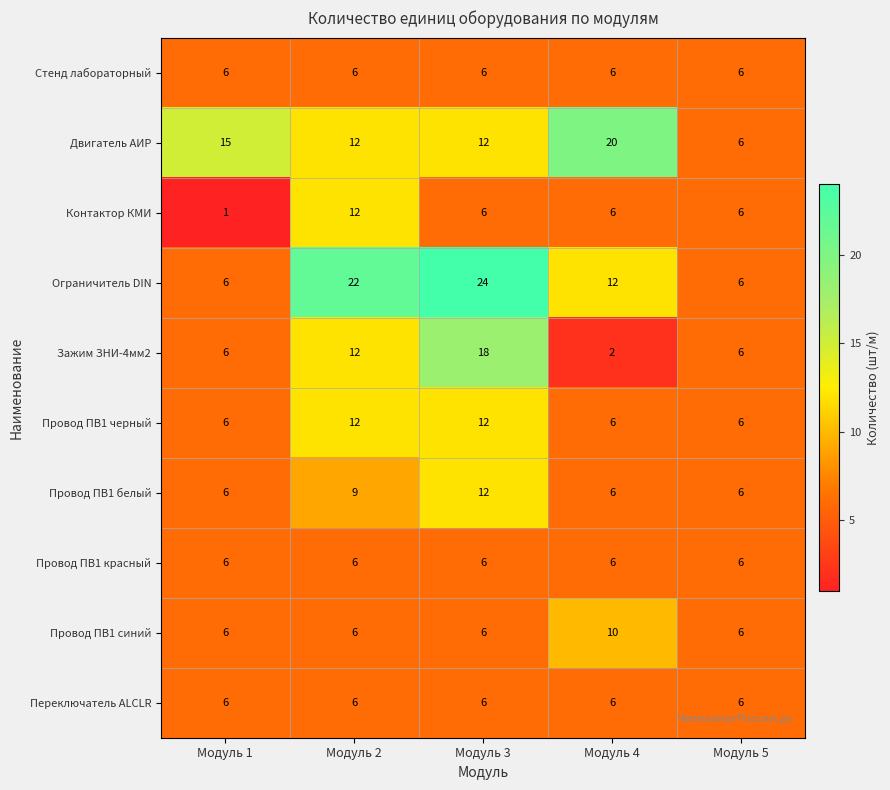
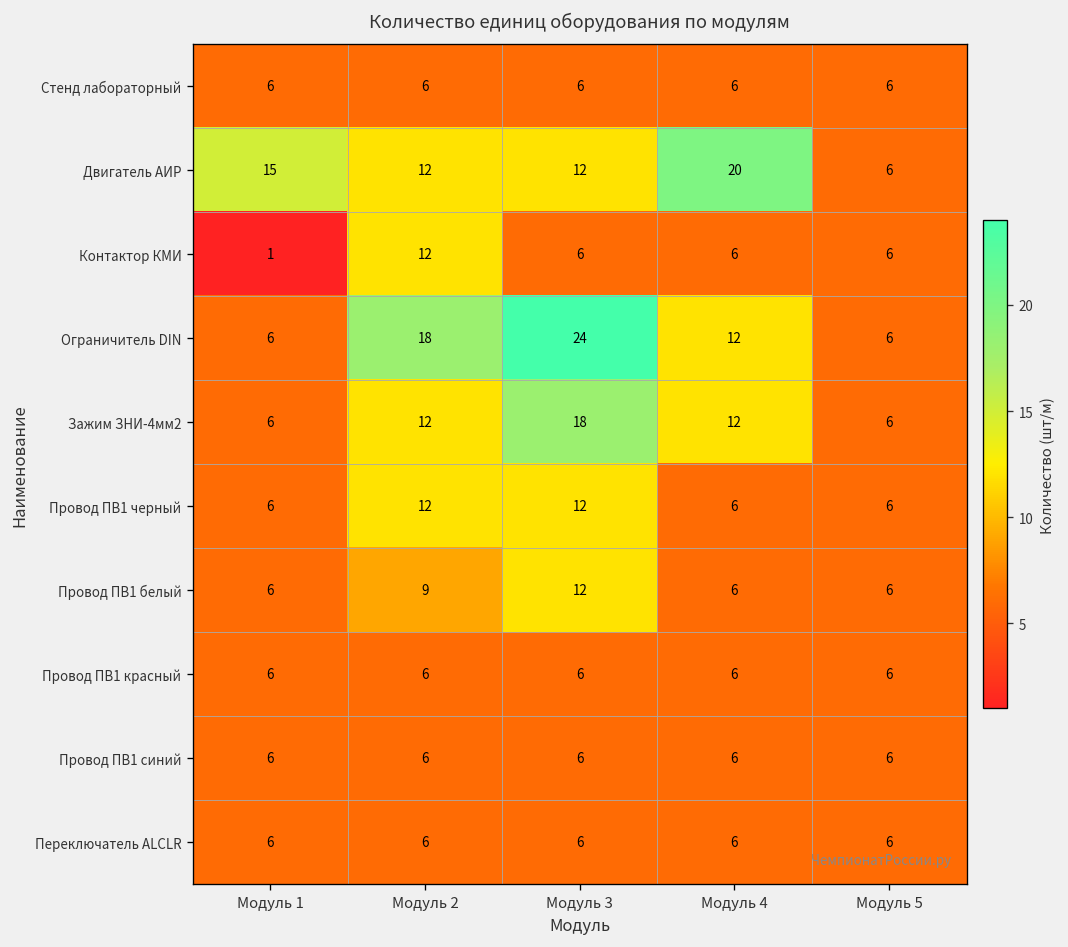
  {
    "Стенд лабораторный": {
      "Модуль 1": 6,
      "Модуль 2": 6,
      "Модуль 3": 6,
      "Модуль 4": 6,
      "Модуль 5": 6
    },
    "Двигатель АИР": {
      "Модуль 1": 15,
      "Модуль 2": 12,
      "Модуль 3": 12,
      "Модуль 4": 20,
      "Модуль 5": 6
    },
    "Контактор КМИ": {
      "Модуль 1": 1,
      "Модуль 2": 12,
      "Модуль 3": 6,
      "Модуль 4": 6,
      "Модуль 5": 6
    },
    "Ограничитель DIN": {
      "Модуль 1": 6,
-     "Модуль 2": 22,
+     "Модуль 2": 18,
      "Модуль 3": 24,
      "Модуль 4": 12,
      "Модуль 5": 6
    },
    "Зажим ЗНИ-4мм2": {
      "Модуль 1": 6,
      "Модуль 2": 12,
      "Модуль 3": 18,
-     "Модуль 4": 2,
+     "Модуль 4": 12,
      "Модуль 5": 6
    },
    "Провод ПВ1 черный": {
      "Модуль 1": 6,
      "Модуль 2": 12,
      "Модуль 3": 12,
      "Модуль 4": 6,
      "Модуль 5": 6
    },
    "Провод ПВ1 белый": {
      "Модуль 1": 6,
      "Модуль 2": 9,
      "Модуль 3": 12,
      "Модуль 4": 6,
      "Модуль 5": 6
    },
    "Провод ПВ1 красный": {
      "Модуль 1": 6,
      "Модуль 2": 6,
      "Модуль 3": 6,
      "Модуль 4": 6,
      "Модуль 5": 6
    },
    "Провод ПВ1 синий": {
      "Модуль 1": 6,
      "Модуль 2": 6,
      "Модуль 3": 6,
-     "Модуль 4": 10,
+     "Модуль 4": 6,
      "Модуль 5": 6
    },
    "Переключатель ALCLR": {
      "Модуль 1": 6,
      "Модуль 2": 6,
      "Модуль 3": 6,
      "Модуль 4": 6
    }
  }
